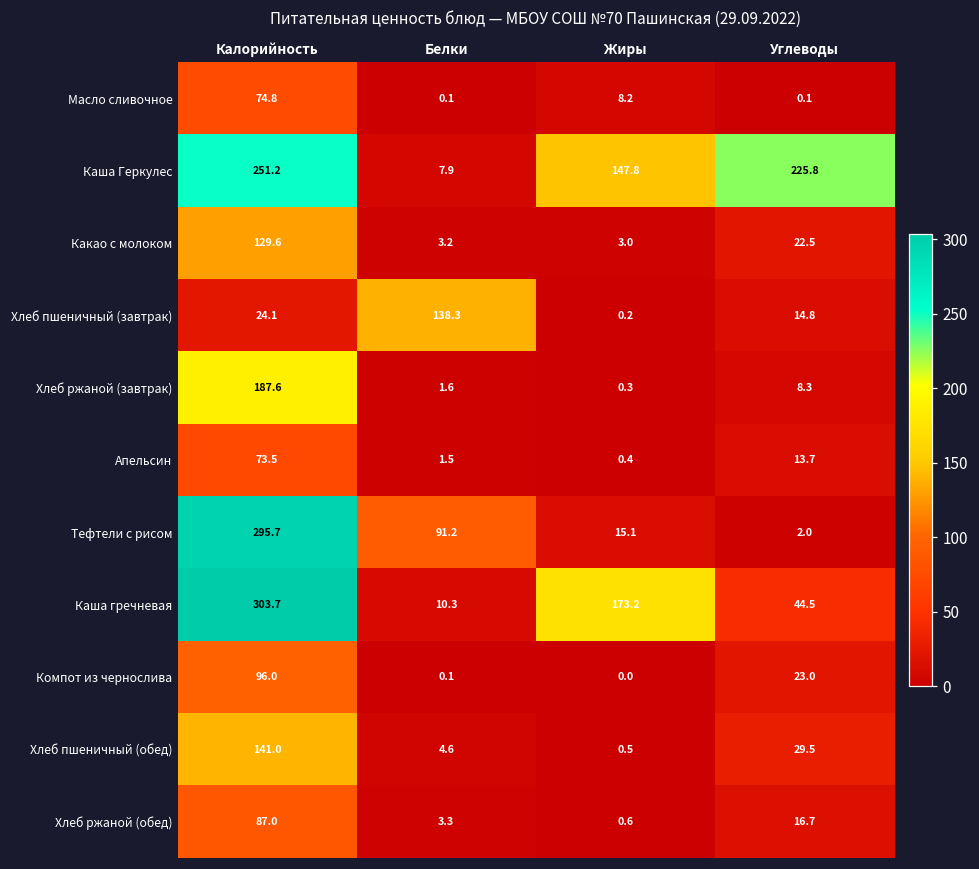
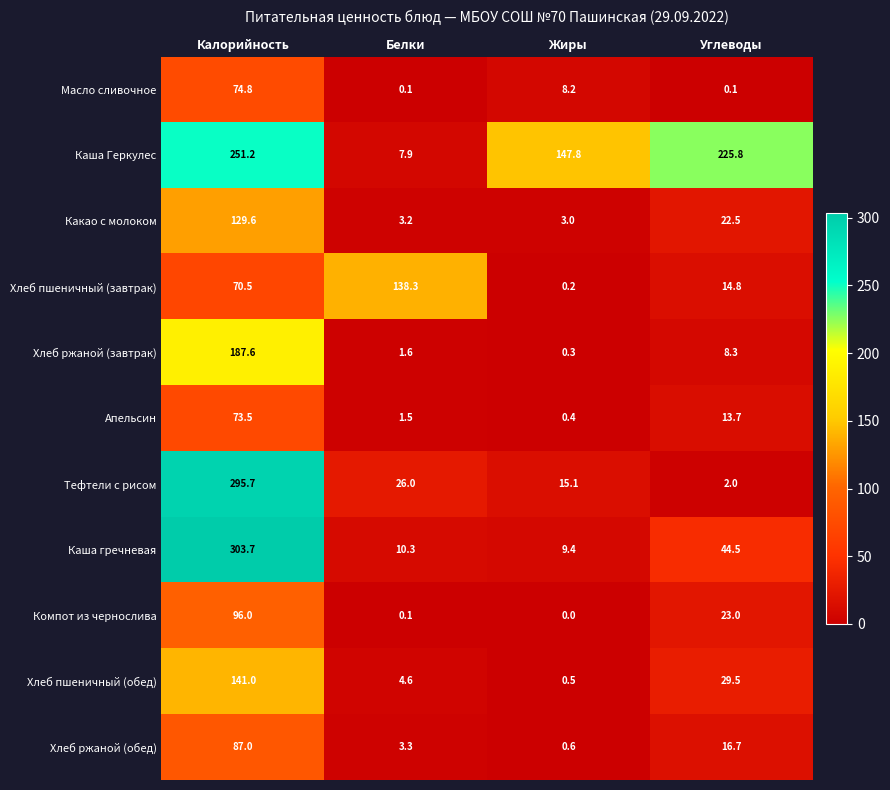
  {
    "Масло сливочное": {
      "Калорийность": 74.8,
      "Белки": 0.1,
      "Жиры": 8.2,
      "Углеводы": 0.1
    },
    "Каша Геркулес": {
      "Калорийность": 251.2,
      "Белки": 7.9,
      "Жиры": 147.8,
      "Углеводы": 225.8
    },
    "Какао с молоком": {
      "Калорийность": 129.6,
      "Белки": 3.2,
      "Жиры": 3.0,
      "Углеводы": 22.5
    },
    "Хлеб пшеничный (завтрак)": {
-     "Калорийность": 24.1,
+     "Калорийность": 70.5,
      "Белки": 138.3,
      "Жиры": 0.2,
      "Углеводы": 14.8
    },
    "Хлеб ржаной (завтрак)": {
      "Калорийность": 187.6,
      "Белки": 1.6,
      "Жиры": 0.3,
      "Углеводы": 8.3
    },
    "Апельсин": {
      "Калорийность": 73.5,
      "Белки": 1.5,
      "Жиры": 0.4,
      "Углеводы": 13.7
    },
    "Тефтели с рисом": {
      "Калорийность": 295.7,
-     "Белки": 91.2,
+     "Белки": 26.0,
      "Жиры": 15.1,
      "Углеводы": 2.0
    },
    "Каша гречневая": {
      "Калорийность": 303.7,
      "Белки": 10.3,
-     "Жиры": 173.2,
+     "Жиры": 9.4,
      "Углеводы": 44.5
    },
    "Компот из чернослива": {
      "Калорийность": 96.0,
      "Белки": 0.1,
      "Жиры": 0.0,
      "Углеводы": 23.0
    },
    "Хлеб пшеничный (обед)": {
      "Калорийность": 141.0,
      "Белки": 4.6,
      "Жиры": 0.5,
      "Углеводы": 29.5
    },
    "Хлеб ржаной (обед)": {
      "Калорийность": 87.0,
      "Белки": 3.3,
      "Жиры": 0.6,
      "Углеводы": 16.7
    }
  }
